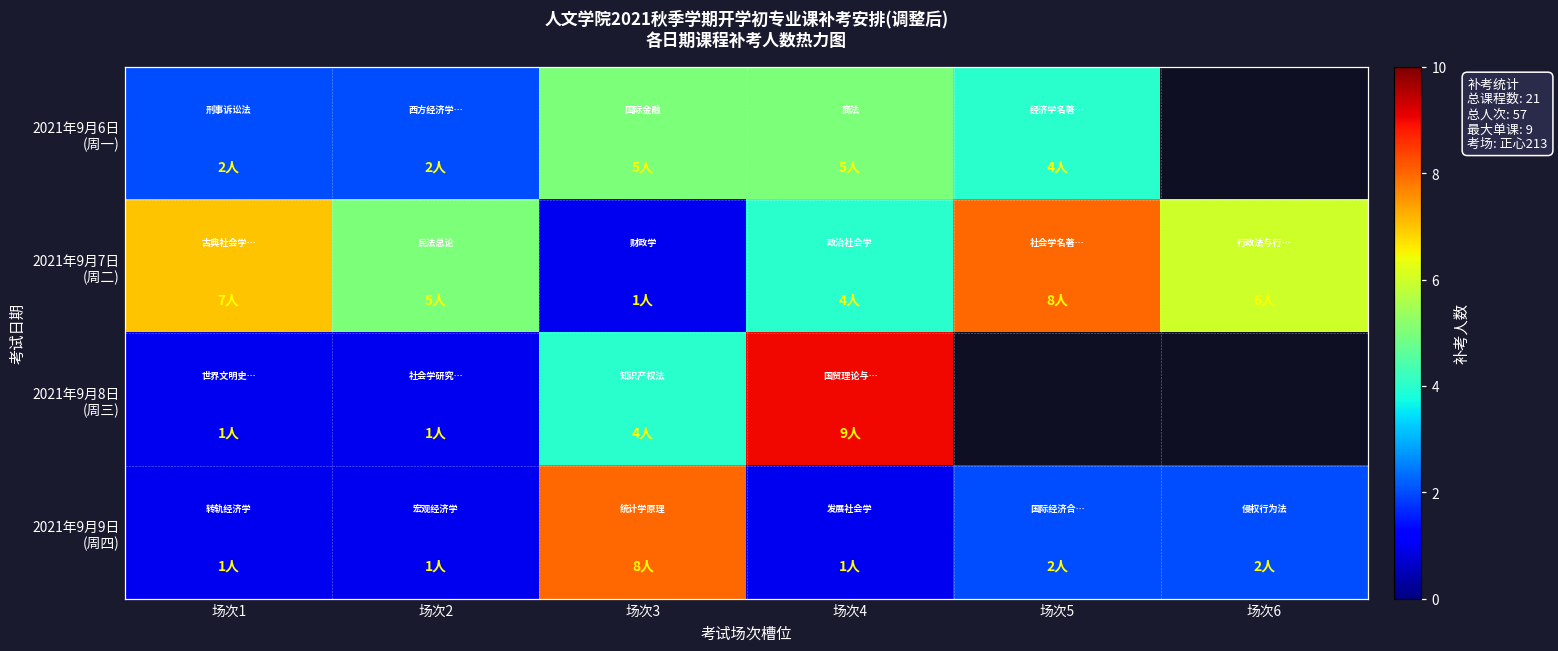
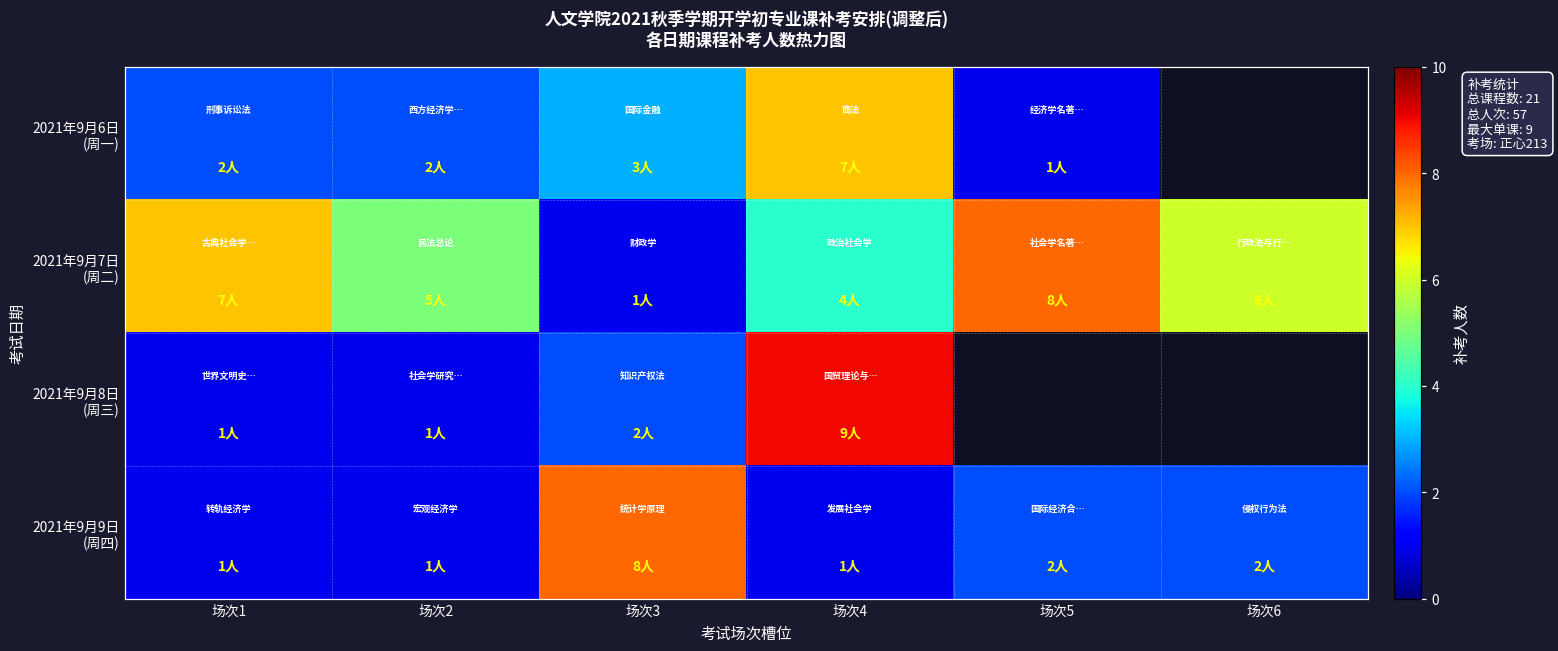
  {
    "2021年9月6日 (周一)": {
-     "场次3": "5人",
-     "场次4": "5人",
-     "场次5": "4人"
+     "场次3": "3人",
+     "场次4": "7人",
+     "场次5": "1人"
    },
    "2021年9月8日 (周三)": {
-     "场次3": "4人"
+     "场次3": "2人"
    }
  }
